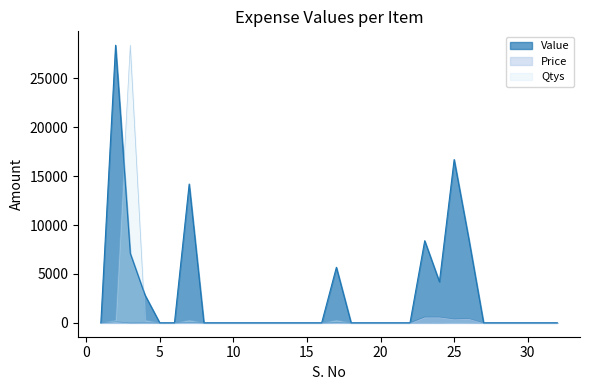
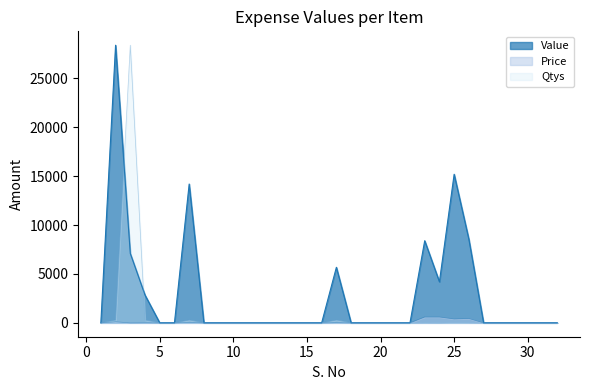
  {
    "Value": {
-     "25": 17000
+     "25": 15000
    }
  }
